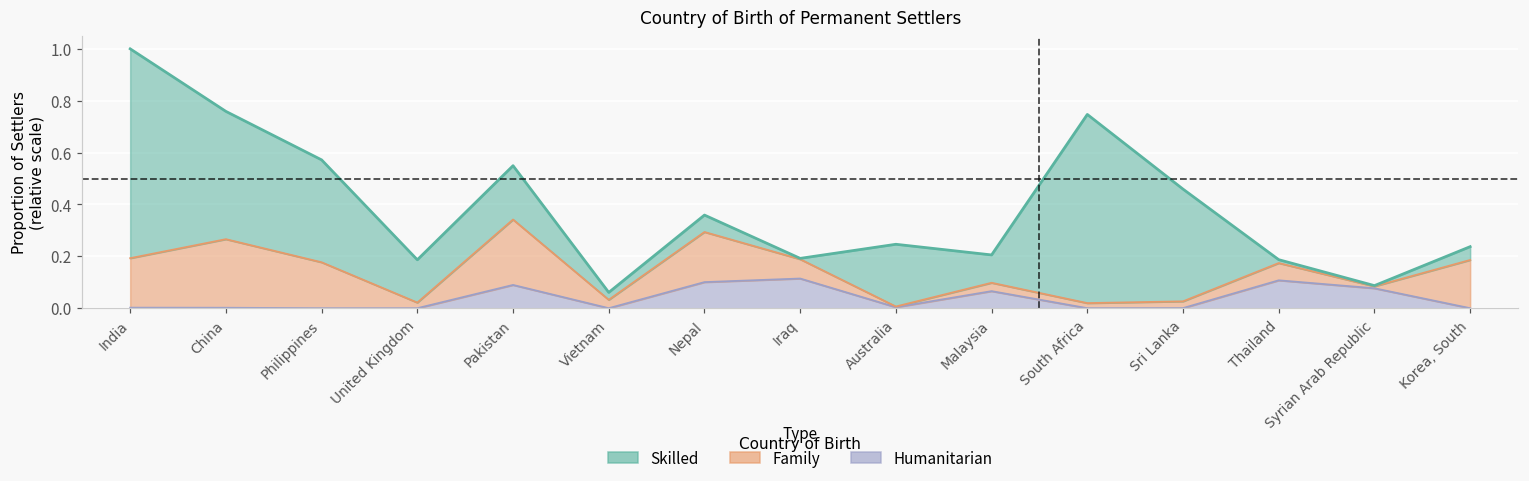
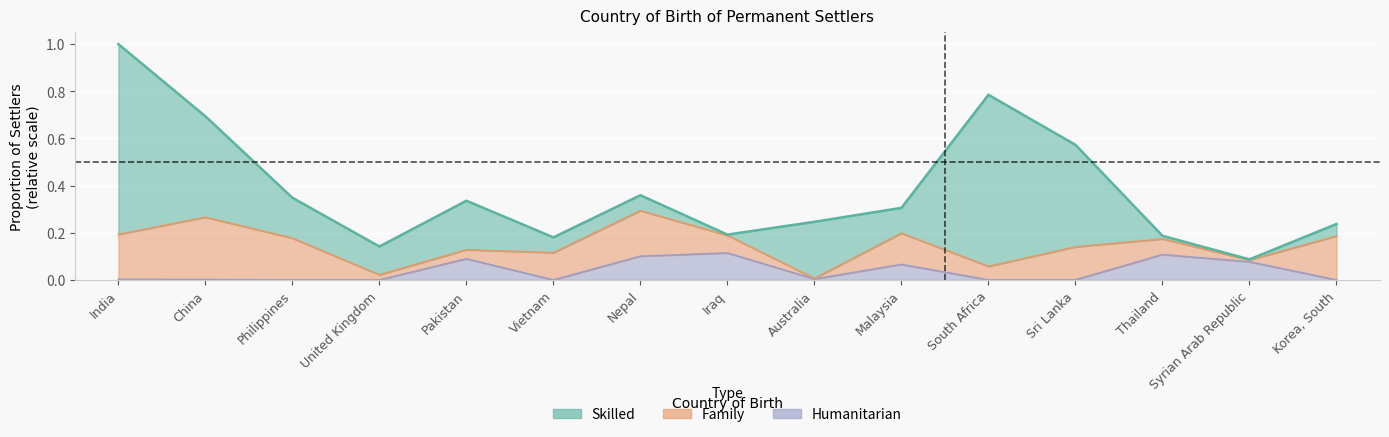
  {
    "Humanitarian": {
      "India": 0.00,
      "China": 0.00,
      "Philippines": 0.00,
      "United Kingdom": 0.00,
      "Pakistan": 0.09,
      "Vietnam": 0.00,
      "Nepal": 0.10,
      "Iraq": 0.11,
      "Malaysia": 0.07,
      "South Africa": 0.00,
      "Sri Lanka": 0.00,
      "Thailand": 0.11,
      "Korea, South": 0.00
    },
    "Family": {
      "India": 0.19,
      "China": 0.26,
      "Philippines": 0.18,
      "United Kingdom": 0.02,
-     "Pakistan": 0.25,
-     "Vietnam": 0.03,
+     "Pakistan": 0.04,
+     "Vietnam": 0.12,
      "Nepal": 0.19,
-     "Malaysia": 0.03,
-     "South Africa": 0.02,
-     "Sri Lanka": 0.03,
+     "Malaysia": 0.13,
+     "South Africa": 0.06,
+     "Sri Lanka": 0.14,
      "Thailand": 0.07,
      "Korea, South": 0.19
    },
    "Skilled": {
      "India": 0.81,
-     "China": 0.49,
-     "Philippines": 0.39,
-     "United Kingdom": 0.16,
+     "China": 0.43,
+     "Philippines": 0.17,
+     "United Kingdom": 0.12,
      "Pakistan": 0.21,
-     "Vietnam": 0.03,
+     "Vietnam": 0.07,
      "Nepal": 0.07,
      "Australia": 0.24,
      "Malaysia": 0.11,
      "South Africa": 0.73,
      "Sri Lanka": 0.43,
      "Thailand": 0.01,
      "Korea, South": 0.05
    }
  }
